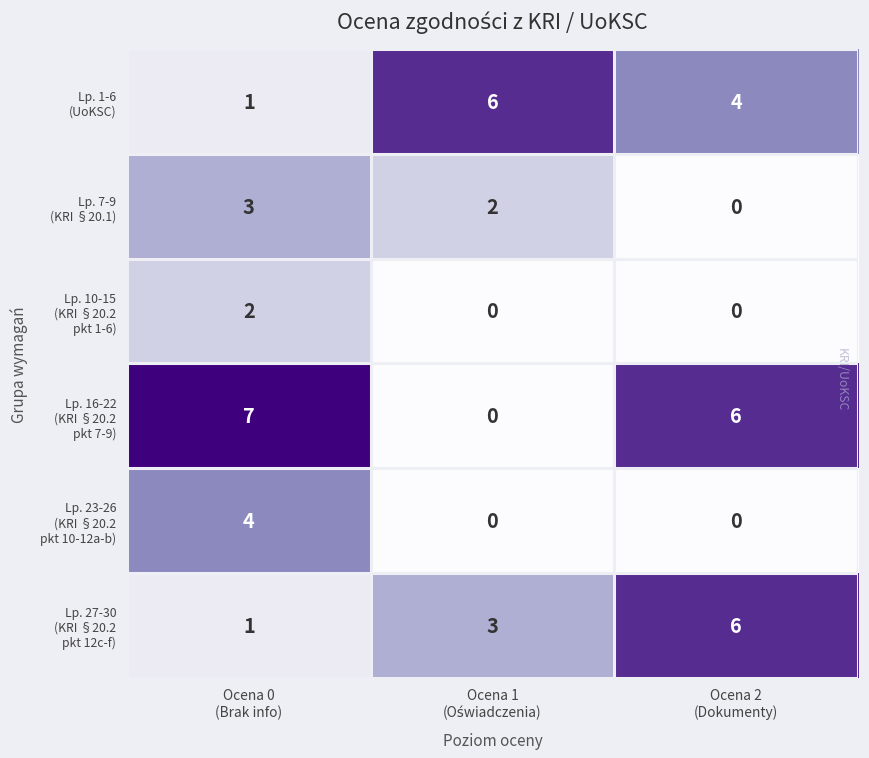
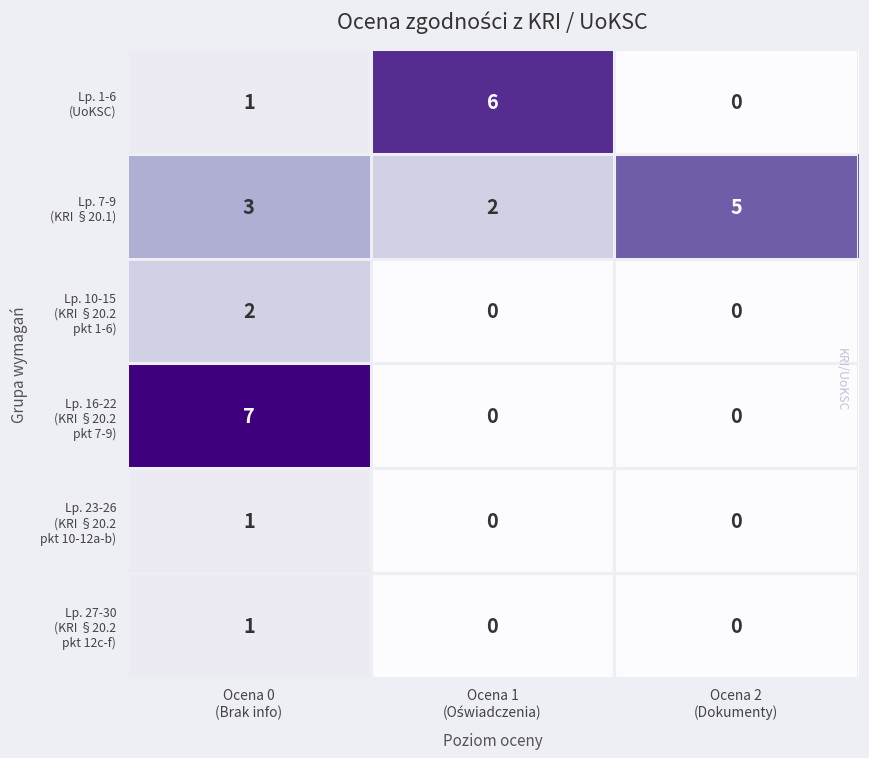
  {
    "Lp. 1-6 (UoKSC)": {
      "Ocena 0 (Brak info)": 1,
      "Ocena 1 (Oświadczenia)": 6,
-     "Ocena 2 (Dokumenty)": 4
+     "Ocena 2 (Dokumenty)": 0
    },
    "Lp. 7-9 (KRI §20.1)": {
      "Ocena 0 (Brak info)": 3,
      "Ocena 1 (Oświadczenia)": 2,
-     "Ocena 2 (Dokumenty)": 0
+     "Ocena 2 (Dokumenty)": 5
    },
    "Lp. 10-15 (KRI §20.2 pkt 1-6)": {
      "Ocena 0 (Brak info)": 2,
      "Ocena 1 (Oświadczenia)": 0,
      "Ocena 2 (Dokumenty)": 0
    },
    "Lp. 16-22 (KRI §20.2 pkt 7-9)": {
      "Ocena 0 (Brak info)": 7,
      "Ocena 1 (Oświadczenia)": 0,
-     "Ocena 2 (Dokumenty)": 6
+     "Ocena 2 (Dokumenty)": 0
    },
    "Lp. 23-26 (KRI §20.2 pkt 10-12a-b)": {
-     "Ocena 0 (Brak info)": 4,
+     "Ocena 0 (Brak info)": 1,
      "Ocena 1 (Oświadczenia)": 0,
      "Ocena 2 (Dokumenty)": 0
    },
    "Lp. 27-30 (KRI §20.2 pkt 12c-f)": {
      "Ocena 0 (Brak info)": 1,
-     "Ocena 1 (Oświadczenia)": 3,
-     "Ocena 2 (Dokumenty)": 6
+     "Ocena 1 (Oświadczenia)": 0,
+     "Ocena 2 (Dokumenty)": 0
    }
  }
